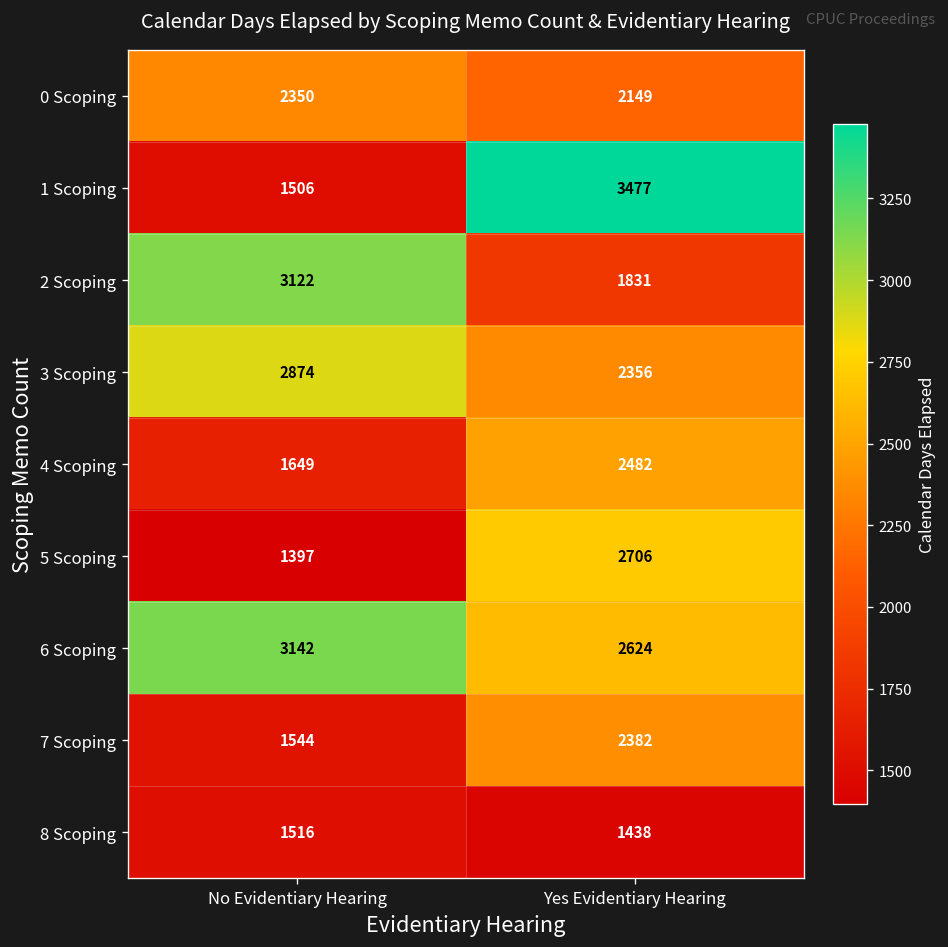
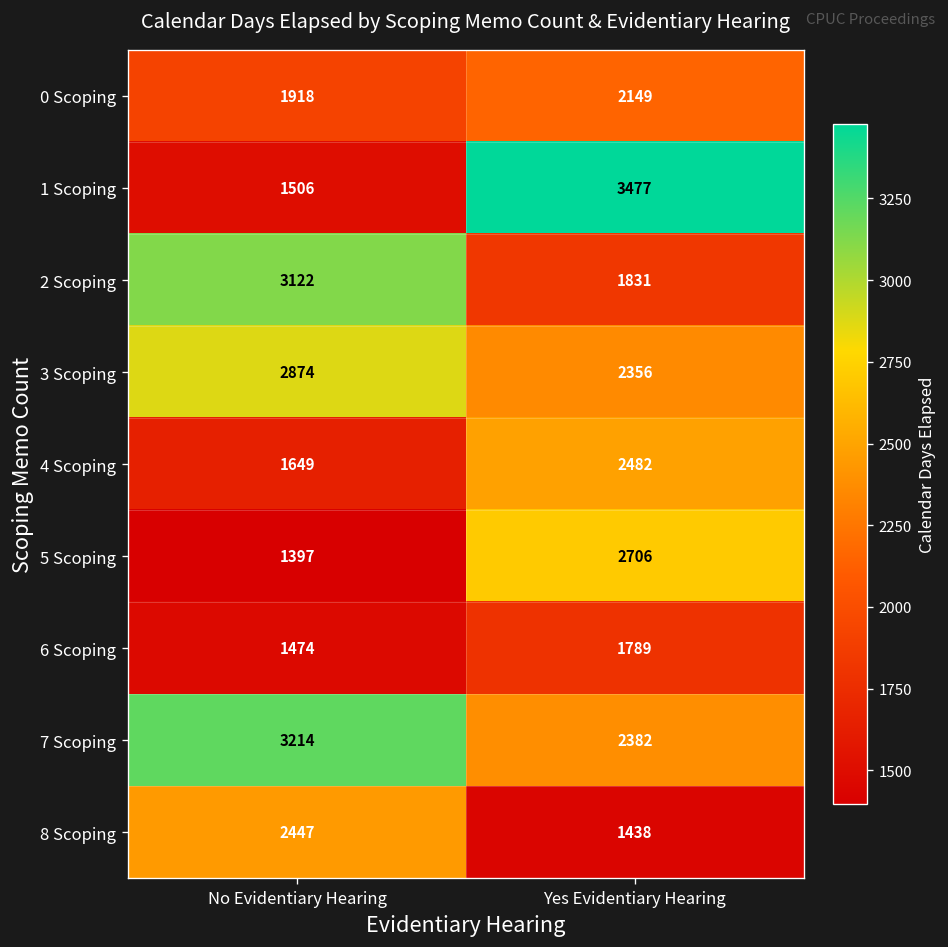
  {
    "0 Scoping": {
-     "No Evidentiary Hearing": 2350,
+     "No Evidentiary Hearing": 1918,
      "Yes Evidentiary Hearing": 2149
    },
    "1 Scoping": {
      "No Evidentiary Hearing": 1506,
      "Yes Evidentiary Hearing": 3477
    },
    "2 Scoping": {
      "No Evidentiary Hearing": 3122,
      "Yes Evidentiary Hearing": 1831
    },
    "3 Scoping": {
      "No Evidentiary Hearing": 2874,
      "Yes Evidentiary Hearing": 2356
    },
    "4 Scoping": {
      "No Evidentiary Hearing": 1649,
      "Yes Evidentiary Hearing": 2482
    },
    "5 Scoping": {
      "No Evidentiary Hearing": 1397,
      "Yes Evidentiary Hearing": 2706
    },
    "6 Scoping": {
-     "No Evidentiary Hearing": 3142,
-     "Yes Evidentiary Hearing": 2624
+     "No Evidentiary Hearing": 1474,
+     "Yes Evidentiary Hearing": 1789
    },
    "7 Scoping": {
-     "No Evidentiary Hearing": 1544,
+     "No Evidentiary Hearing": 3214,
      "Yes Evidentiary Hearing": 2382
    },
    "8 Scoping": {
-     "No Evidentiary Hearing": 1516,
+     "No Evidentiary Hearing": 2447,
      "Yes Evidentiary Hearing": 1438
    }
  }
